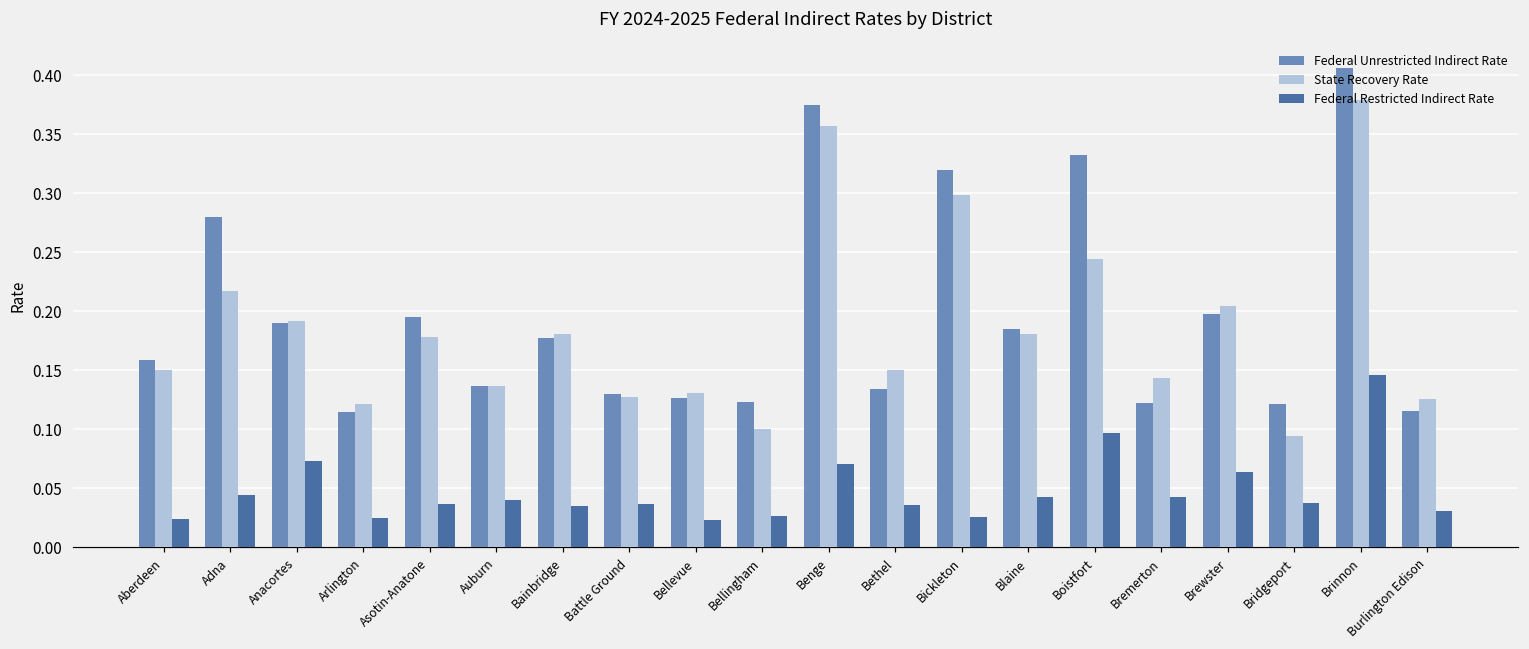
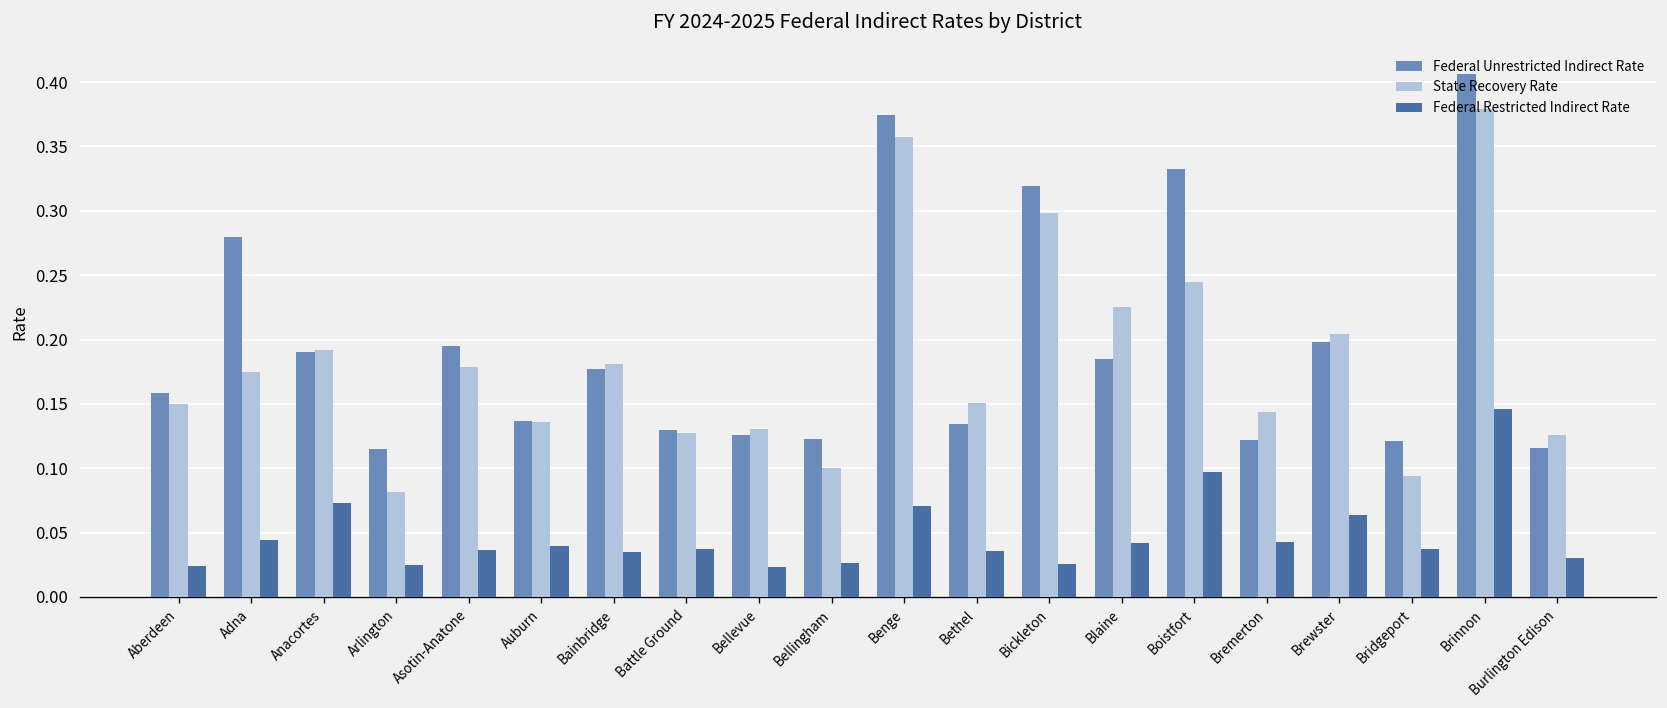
  {
    "State Recovery Rate": {
      "Aberdeen": 0.150,
-     "Adna": 0.217,
+     "Adna": 0.175,
      "Anacortes": 0.192,
-     "Arlington": 0.121,
+     "Arlington": 0.082,
      "Asotin-Anatone": 0.178,
      "Auburn": 0.136,
      "Bainbridge": 0.181,
      "Battle Ground": 0.127,
      "Bellevue": 0.131,
      "Bellingham": 0.100,
      "Benge": 0.357,
      "Bethel": 0.150,
      "Bickleton": 0.299,
-     "Blaine": 0.181,
+     "Blaine": 0.225,
      "Boistfort": 0.245,
      "Bremerton": 0.144,
      "Brewster": 0.204,
      "Bridgeport": 0.094,
      "Brinnon": 0.379,
      "Burlington Edison": 0.126
    }
  }
